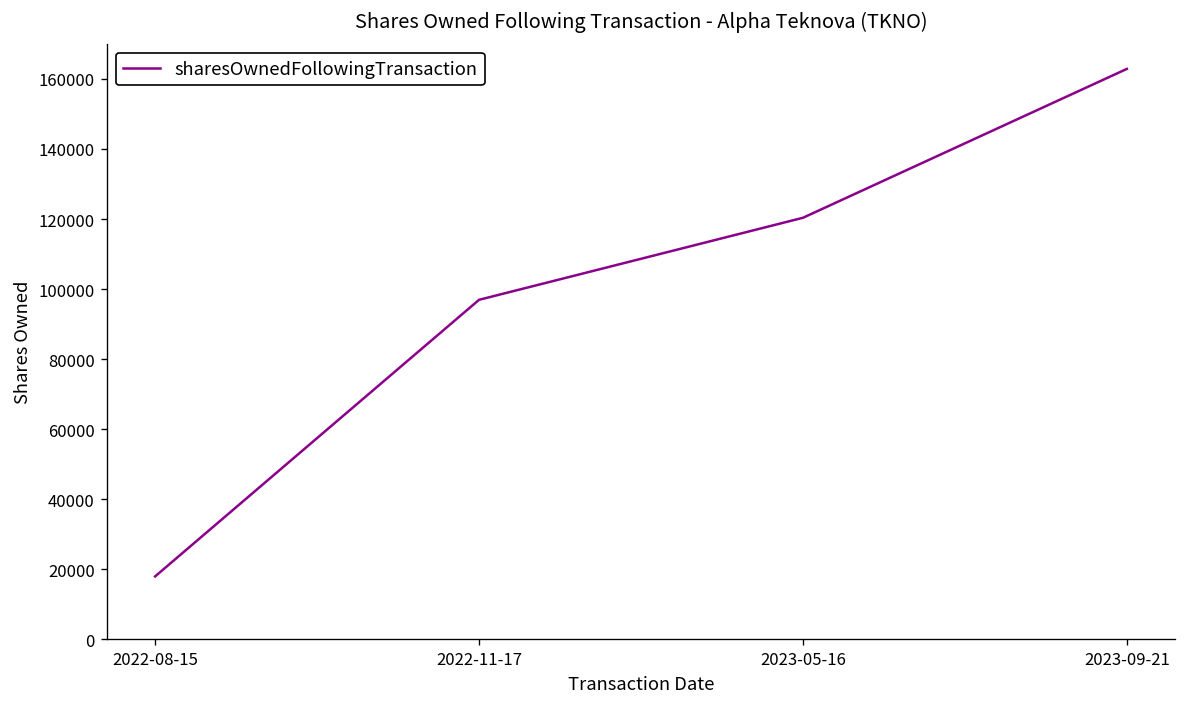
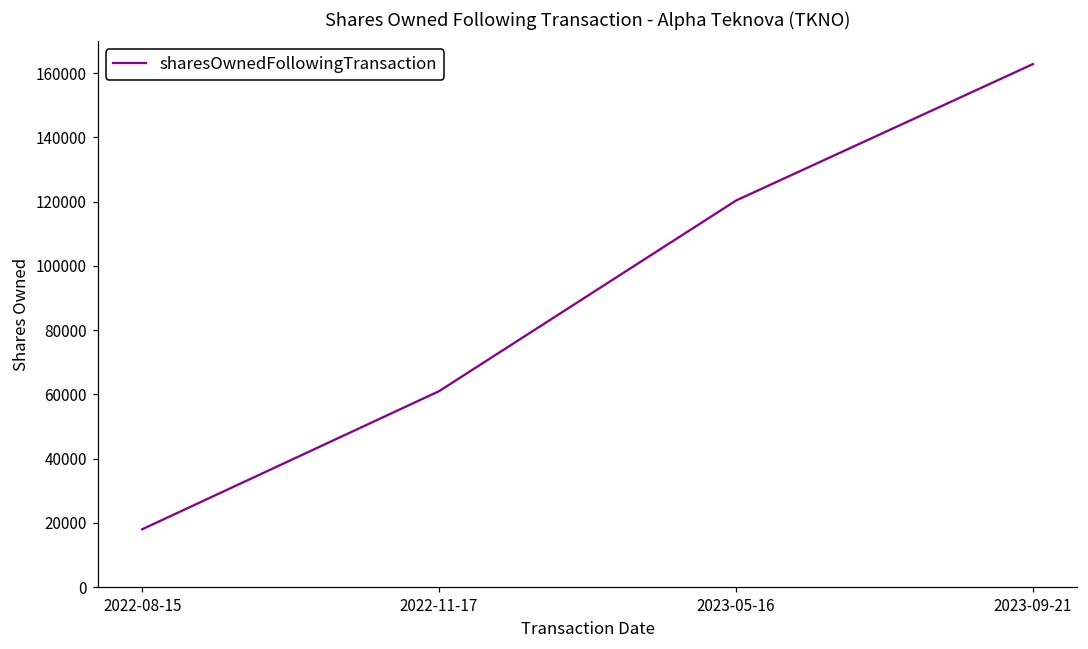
  {
    "2022-08-15": 18000,
-   "2022-11-17": 97000,
+   "2022-11-17": 61000,
    "2023-05-16": 120000,
    "2023-09-21": 163000
  }
